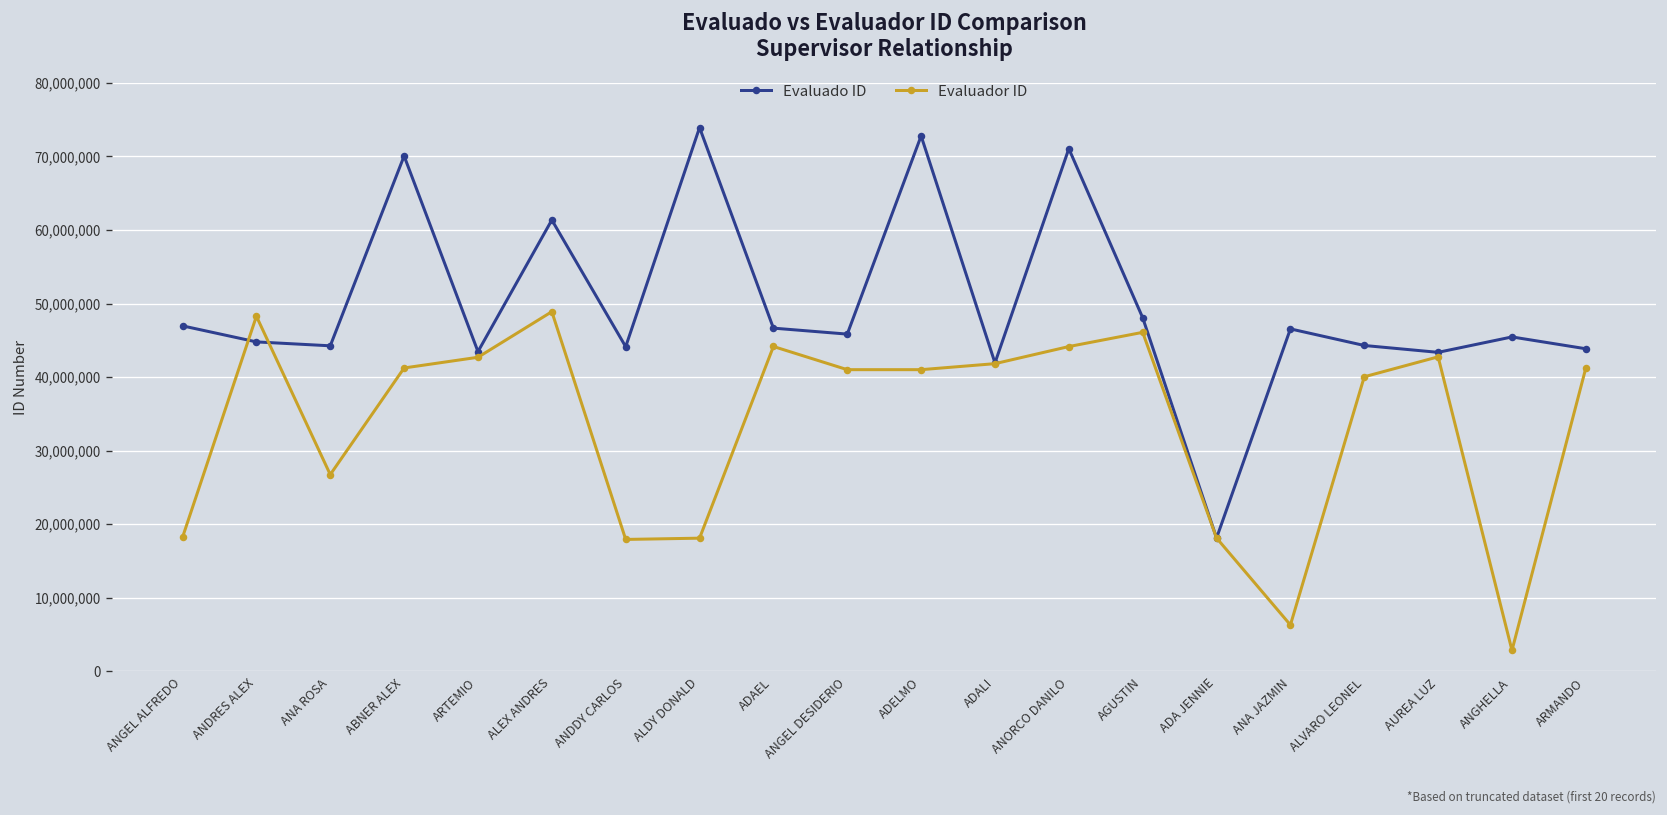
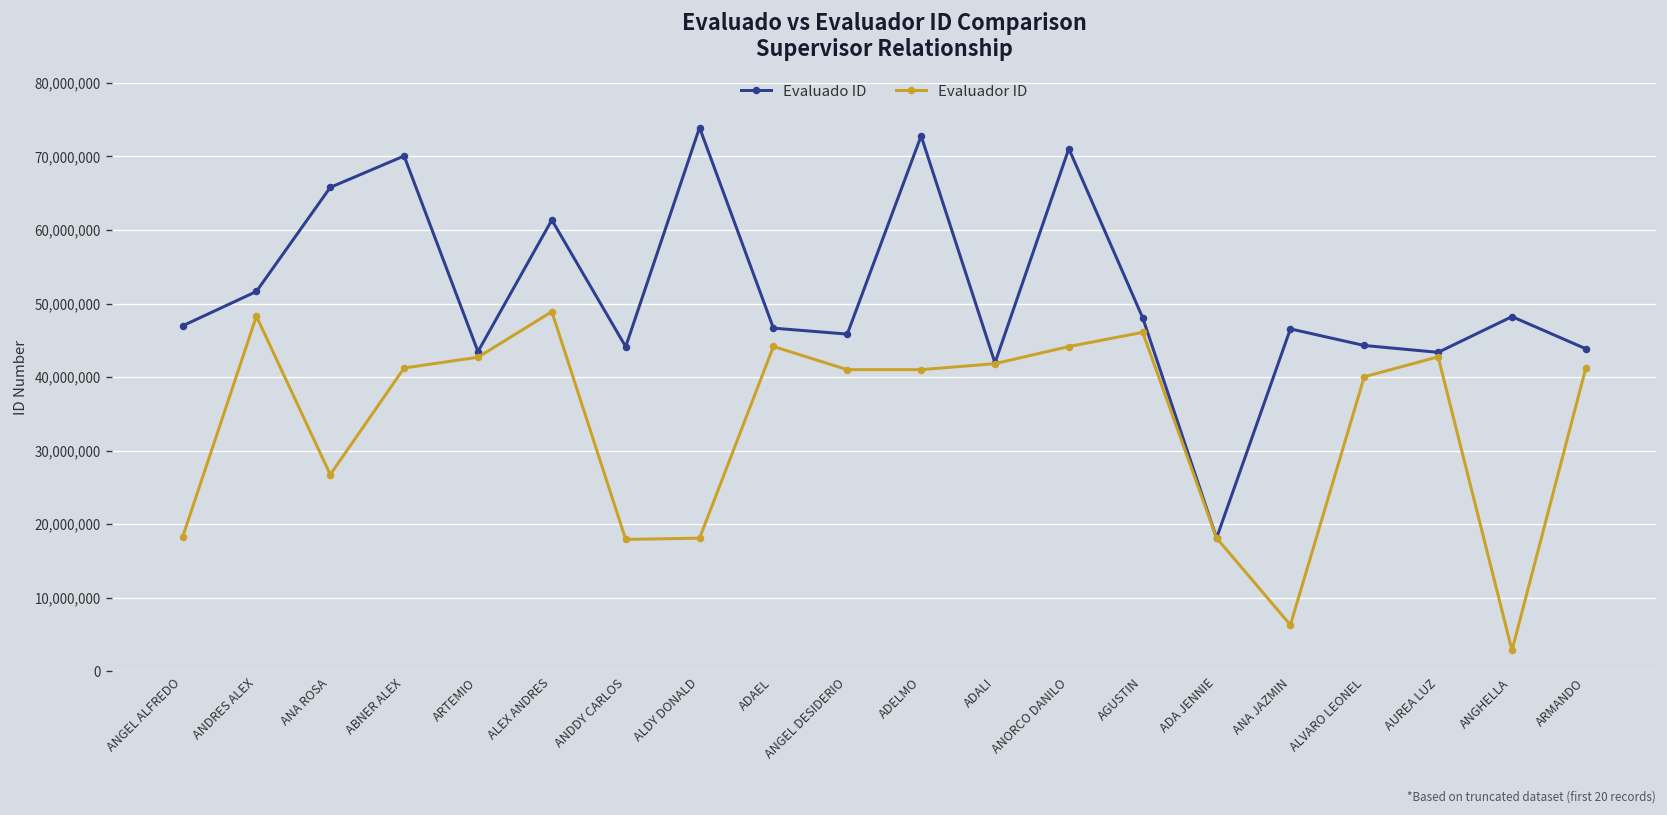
  {
    "Evaluado ID": {
      "ANGEL ALFREDO": "47,000,000",
-     "ANDRES ALEX": "45,000,000",
-     "ANA ROSA": "44,000,000",
+     "ANDRES ALEX": "52,000,000",
+     "ANA ROSA": "66,000,000",
      "ABNER ALEX": "70,000,000",
      "ARTEMIO": "43,000,000",
      "ALEX ANDRES": "61,000,000",
      "ANDDY CARLOS": "44,000,000",
      "ALDY DONALD": "74,000,000",
      "ADAEL": "47,000,000",
      "ANGEL DESIDERIO": "46,000,000",
      "ADELMO": "73,000,000",
      "ANORCO DANILO": "71,000,000",
      "AGUSTIN": "48,000,000",
      "ANA JAZMIN": "47,000,000",
      "ALVARO LEONEL": "44,000,000",
      "AUREA LUZ": "43,000,000",
-     "ANGHELLA": "45,000,000",
+     "ANGHELLA": "48,000,000",
      "ARMANDO": "44,000,000"
    },
    "Evaluador ID": {
      "ANGEL ALFREDO": "18,000,000",
      "ANDRES ALEX": "48,000,000",
      "ANA ROSA": "27,000,000",
      "ABNER ALEX": "41,000,000",
      "ARTEMIO": "43,000,000",
      "ALEX ANDRES": "49,000,000",
      "ANDDY CARLOS": "18,000,000",
      "ALDY DONALD": "18,000,000",
      "ADAEL": "44,000,000",
      "ANGEL DESIDERIO": "41,000,000",
      "ADELMO": "41,000,000",
      "ANORCO DANILO": "44,000,000",
      "AGUSTIN": "46,000,000",
      "ANA JAZMIN": "6,000,000",
      "ALVARO LEONEL": "40,000,000",
      "AUREA LUZ": "43,000,000",
      "ANGHELLA": "3,000,000",
      "ARMANDO": "41,000,000"
    }
  }
